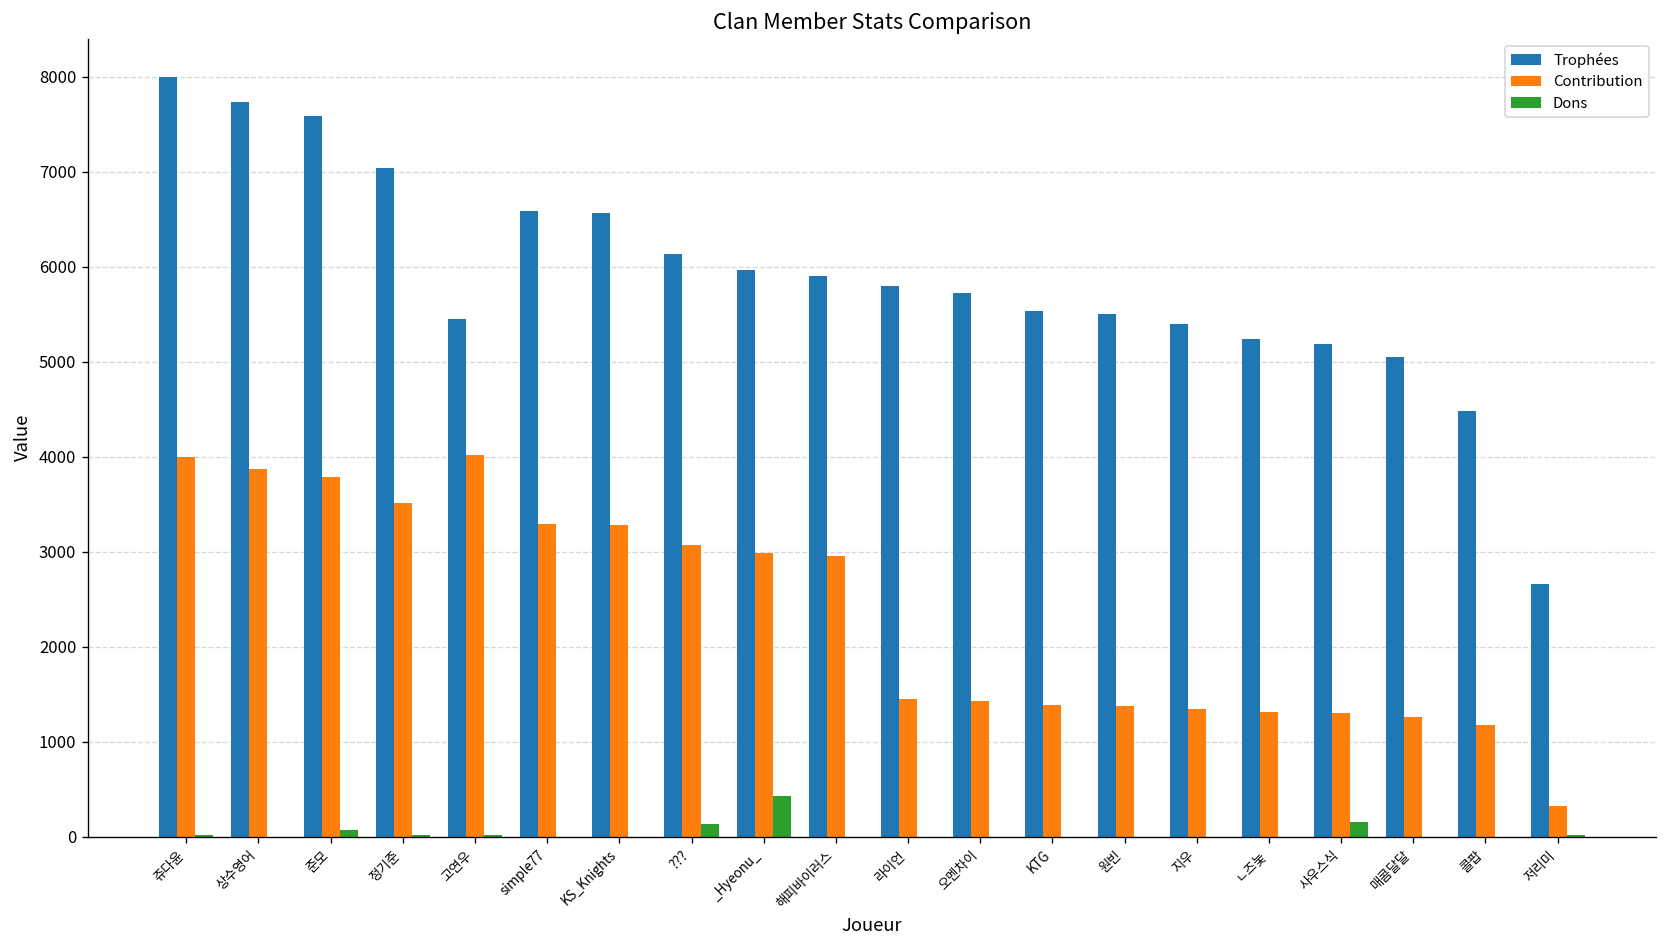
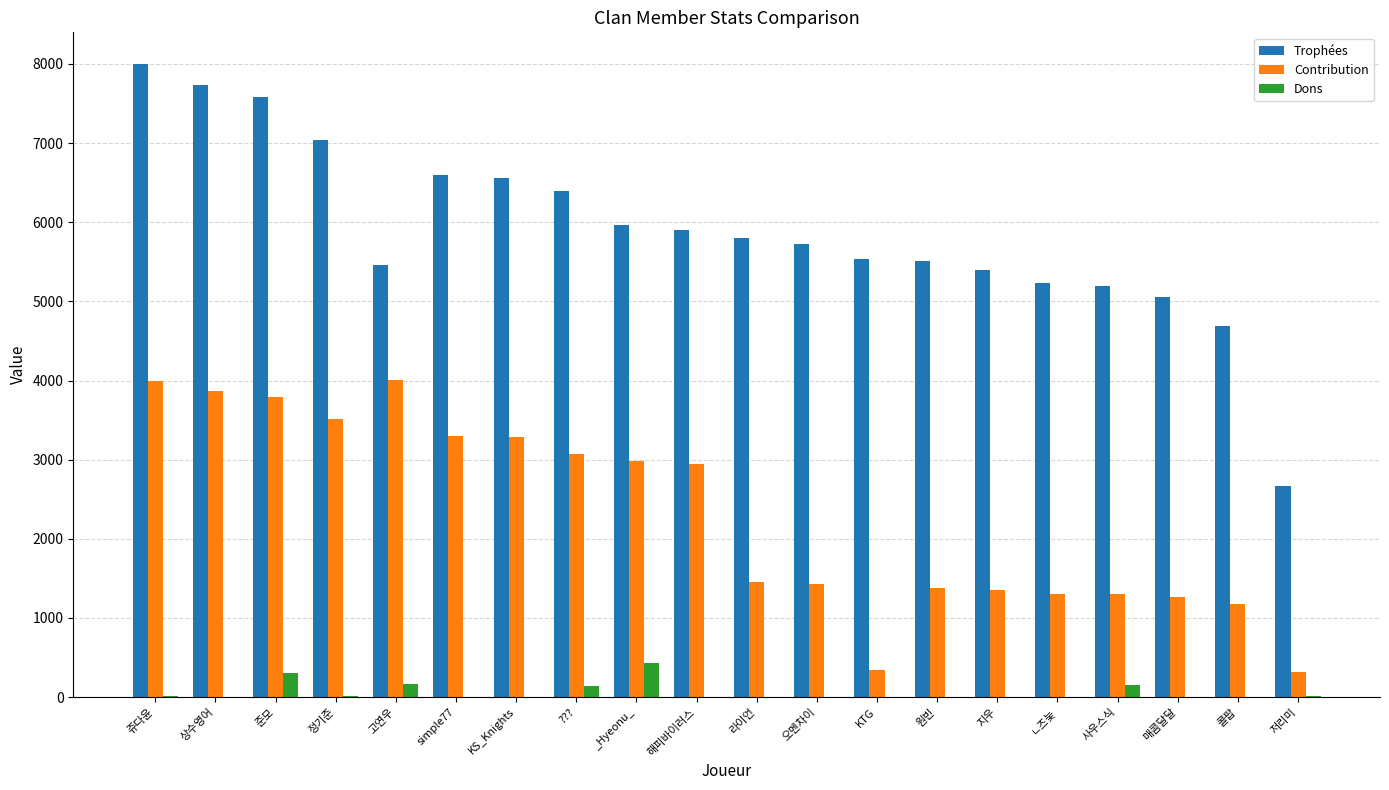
  {
    "Trophées": {
      "쥬다윤": 8000,
      "상수영어": 7700,
      "준모": 7600,
      "정기준": 7000,
      "고연우": 5500,
      "simple77": 6600,
      "KS_Knights": 6600,
-     "???": 6100,
+     "???": 6400,
      "_Hyeonu_": 6000,
      "해피바이러스": 5900,
      "라이언": 5800,
      "오멘차이": 5700,
      "KTG": 5500,
      "원빈": 5500,
      "지우": 5400,
      "ㄴ즈눚": 5200,
      "사우스식": 5200,
      "매콤달달": 5100,
-     "콜팝": 4500,
+     "콜팝": 4700,
      "저리미": 2700
    },
    "Contribution": {
      "쥬다윤": 4000,
      "상수영어": 3900,
      "준모": 3800,
      "정기준": 3500,
      "고연우": 4000,
      "simple77": 3300,
      "KS_Knights": 3300,
      "???": 3100,
      "_Hyeonu_": 3000,
      "해피바이러스": 2900,
      "라이언": 1500,
      "오멘차이": 1400,
-     "KTG": 1400,
+     "KTG": 300,
      "원빈": 1400,
      "지우": 1300,
      "ㄴ즈눚": 1300,
      "사우스식": 1300,
      "매콤달달": 1300,
      "콜팝": 1200,
      "저리미": 300
    },
    "Dons": {
      "상수영어": 0,
-     "준모": 100,
-     "고연우": 0,
+     "준모": 300,
+     "고연우": 200,
      "simple77": 0,
      "KS_Knights": 0,
      "???": 100,
      "_Hyeonu_": 400,
      "해피바이러스": 0,
      "라이언": 0,
      "오멘차이": 0,
      "KTG": 0,
      "원빈": 0,
      "지우": 0,
      "ㄴ즈눚": 0,
      "사우스식": 200,
      "매콤달달": 0,
      "콜팝": 0
    }
  }
